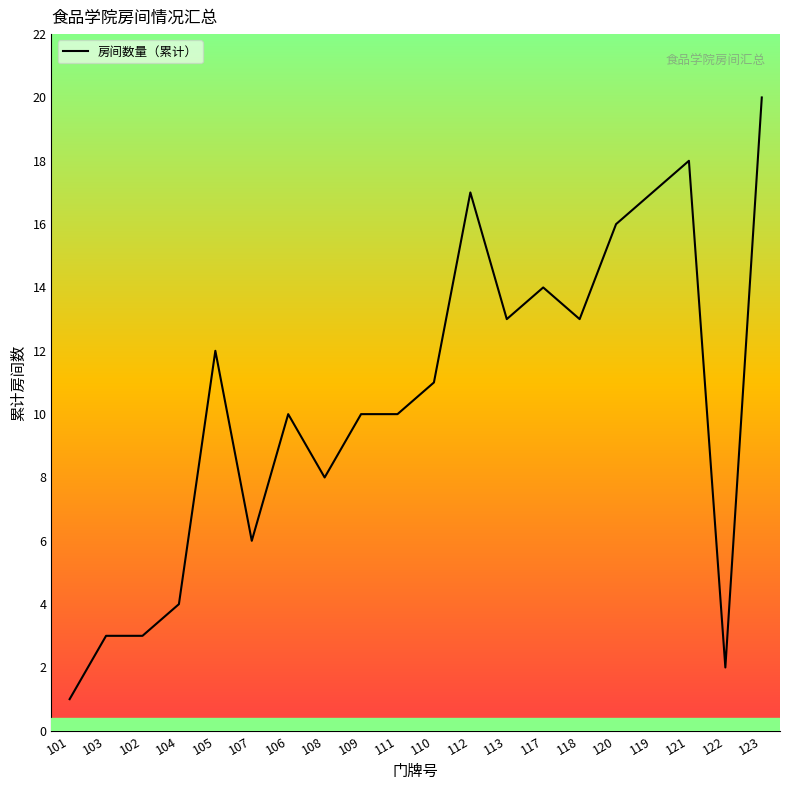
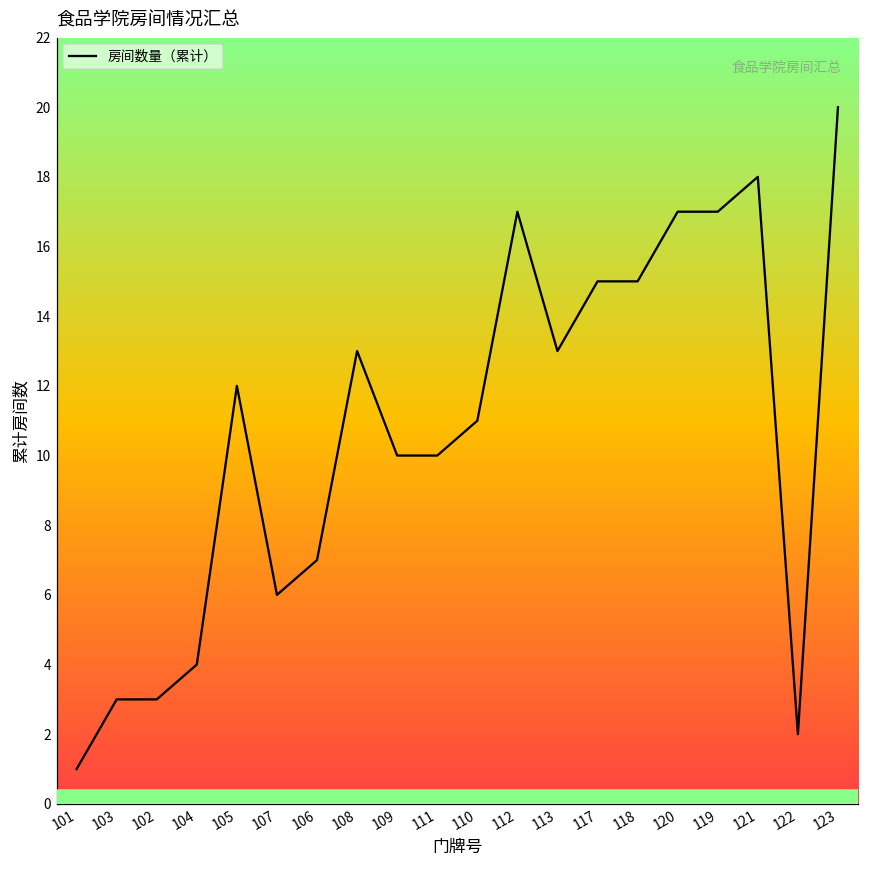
  {
    "101": 1,
    "103": 3,
    "102": 3,
    "104": 4,
    "105": 12,
    "107": 6,
-   "106": 10,
-   "108": 8,
+   "106": 7,
+   "108": 13,
    "109": 10,
    "111": 10,
    "110": 11,
    "112": 17,
    "113": 13,
-   "117": 14,
-   "118": 13,
-   "120": 16,
+   "117": 15,
+   "118": 15,
+   "120": 17,
    "119": 17,
    "121": 18,
    "122": 2,
    "123": 20
  }
